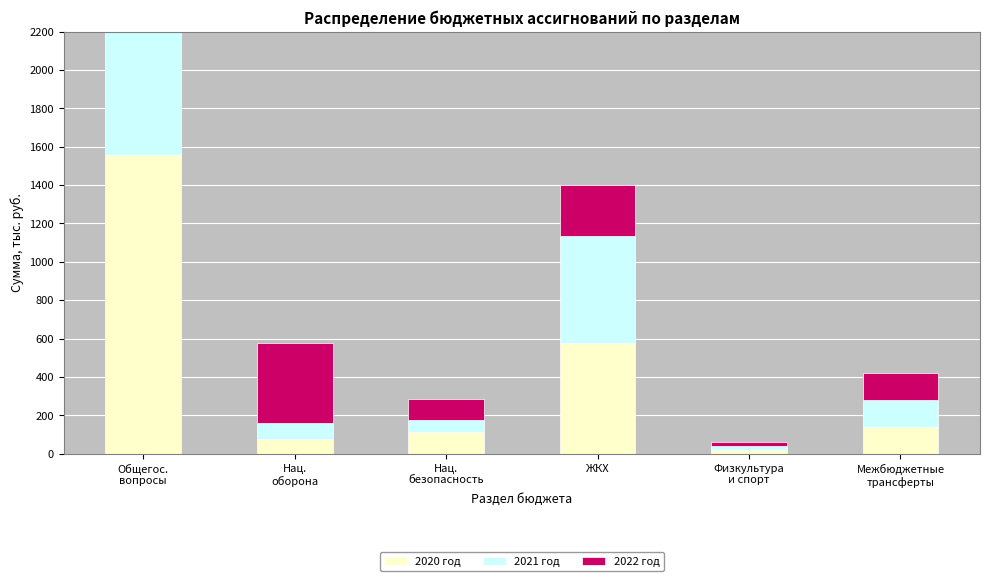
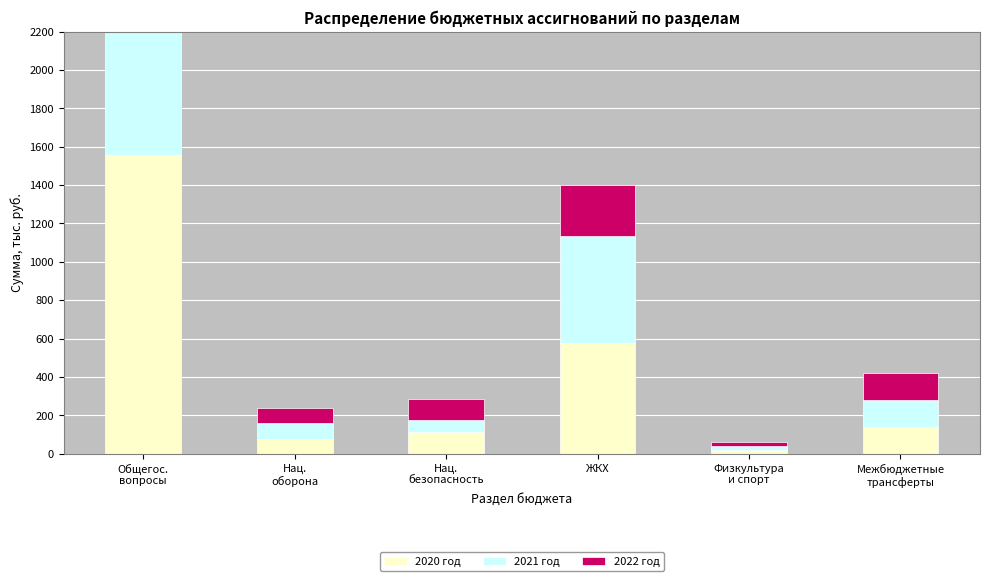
  {
    "2020 год": {
      "Общегос. вопросы": 1560,
      "Нац. оборона": 80,
      "Нац. безопасность": 110,
      "ЖКХ": 570,
      "Физкультура и спорт": 20,
      "Межбюджетные трансферты": 140
    },
    "2021 год": {
      "Нац. оборона": 80,
      "Нац. безопасность": 60,
      "ЖКХ": 560,
      "Физкультура и спорт": 20,
      "Межбюджетные трансферты": 140
    },
    "2022 год": {
-     "Нац. оборона": 420,
+     "Нац. оборона": 80,
      "Нац. безопасность": 110,
      "ЖКХ": 270,
      "Физкультура и спорт": 20,
      "Межбюджетные трансферты": 140
    }
  }
